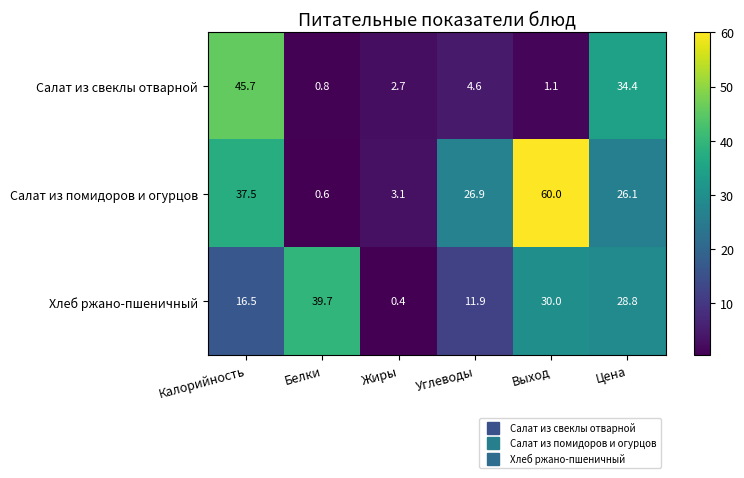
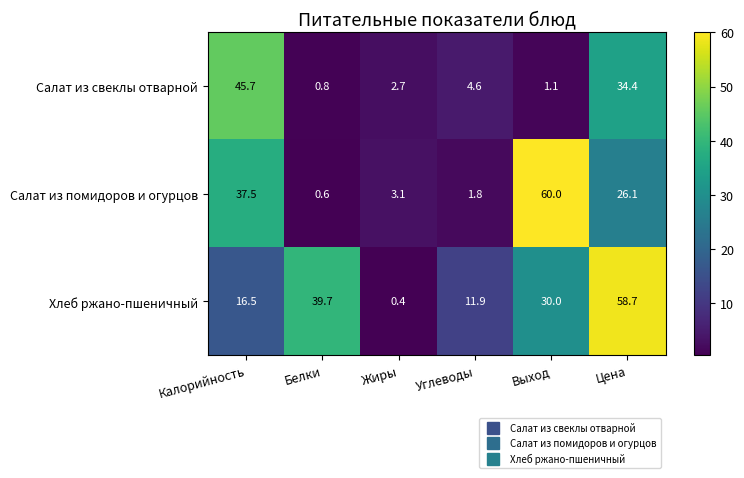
  {
    "Салат из свеклы отварной": {
      "Калорийность": 45.7,
      "Белки": 0.8,
      "Жиры": 2.7,
      "Углеводы": 4.6,
      "Выход": 1.1,
      "Цена": 34.4
    },
    "Салат из помидоров и огурцов": {
      "Калорийность": 37.5,
      "Белки": 0.6,
      "Жиры": 3.1,
-     "Углеводы": 26.9,
+     "Углеводы": 1.8,
      "Выход": 60.0,
      "Цена": 26.1
    },
    "Хлеб ржано-пшеничный": {
      "Калорийность": 16.5,
      "Белки": 39.7,
      "Жиры": 0.4,
      "Углеводы": 11.9,
      "Выход": 30.0,
-     "Цена": 28.8
+     "Цена": 58.7
    }
  }
